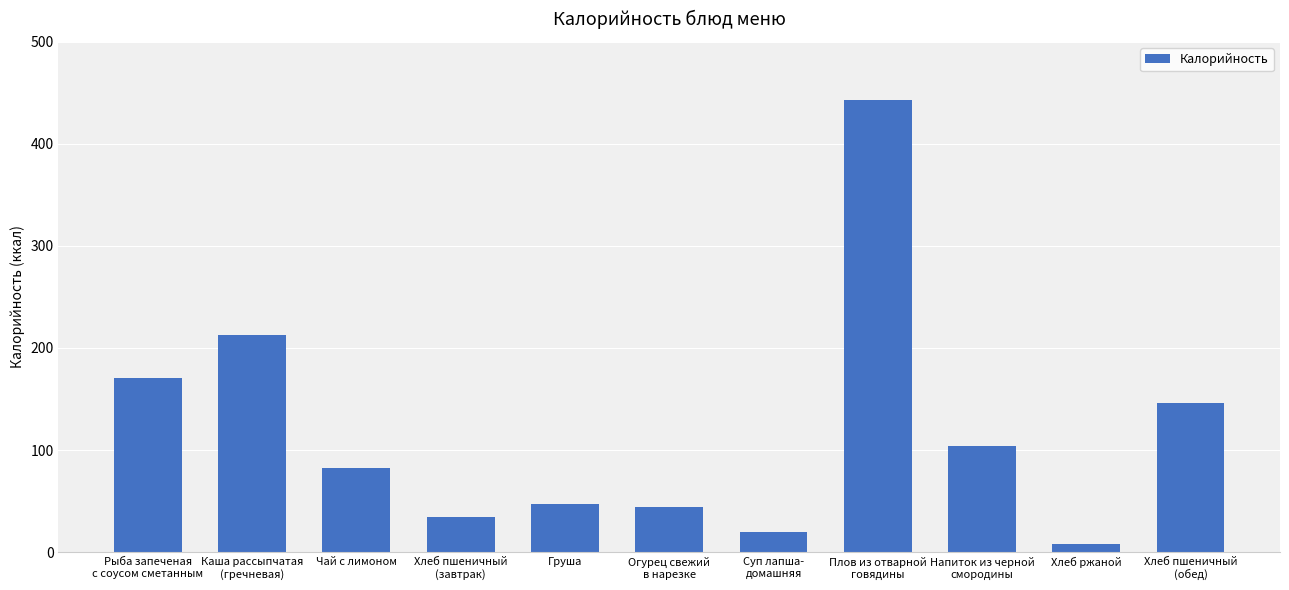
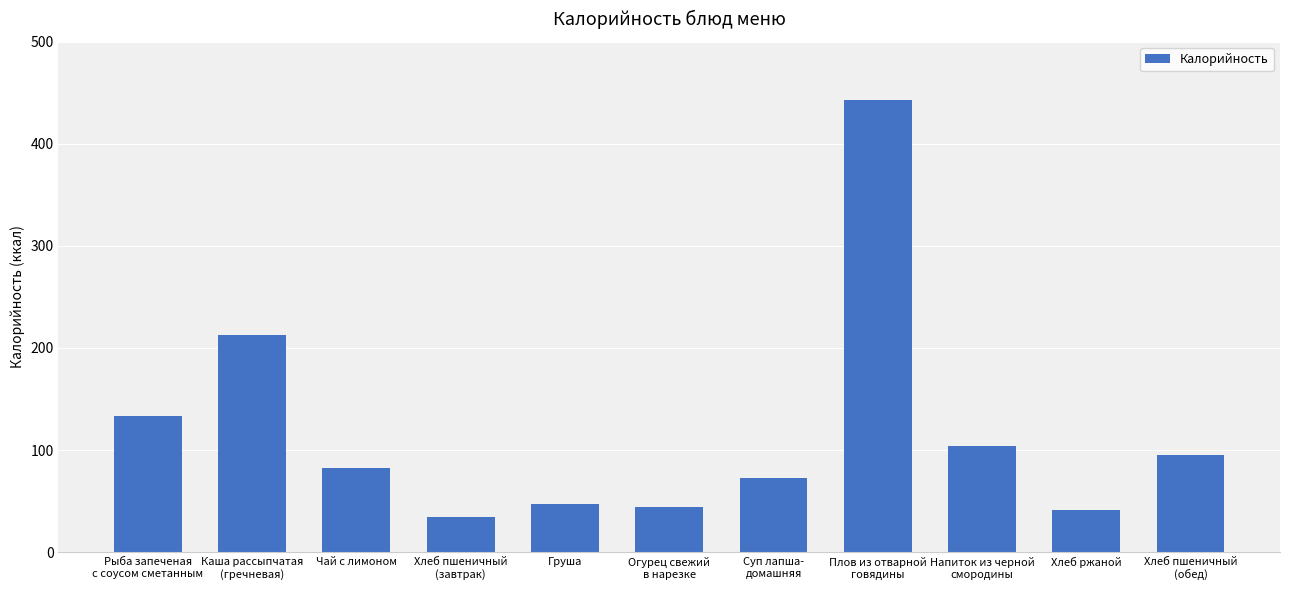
  {
-   "Рыба запеченая с соусом сметанным": 170,
+   "Рыба запеченая с соусом сметанным": 133,
    "Каша рассыпчатая (гречневая)": 213,
    "Чай с лимоном": 83,
    "Хлеб пшеничный (завтрак)": 34,
    "Груша": 47,
    "Огурец свежий в нарезке": 44,
-   "Суп лапша- домашняя": 20,
+   "Суп лапша- домашняя": 72,
    "Плов из отварной говядины": 444,
    "Напиток из черной смородины": 104,
-   "Хлеб ржаной": 8,
-   "Хлеб пшеничный (обед)": 146
+   "Хлеб ржаной": 41,
+   "Хлеб пшеничный (обед)": 95
  }
